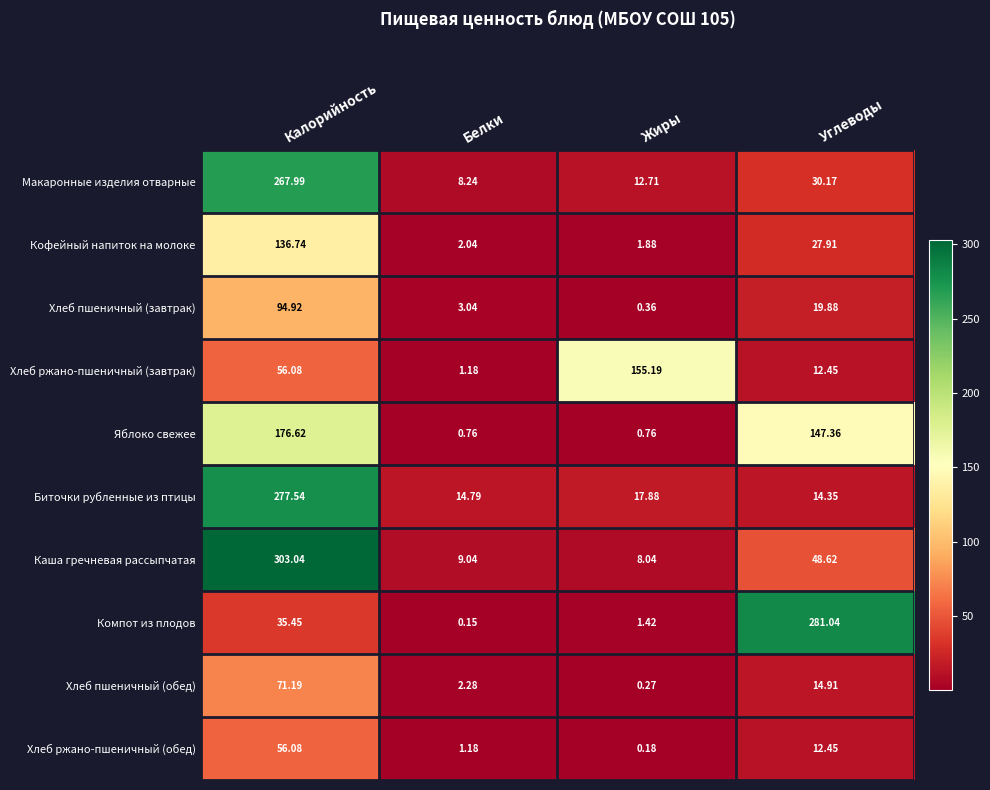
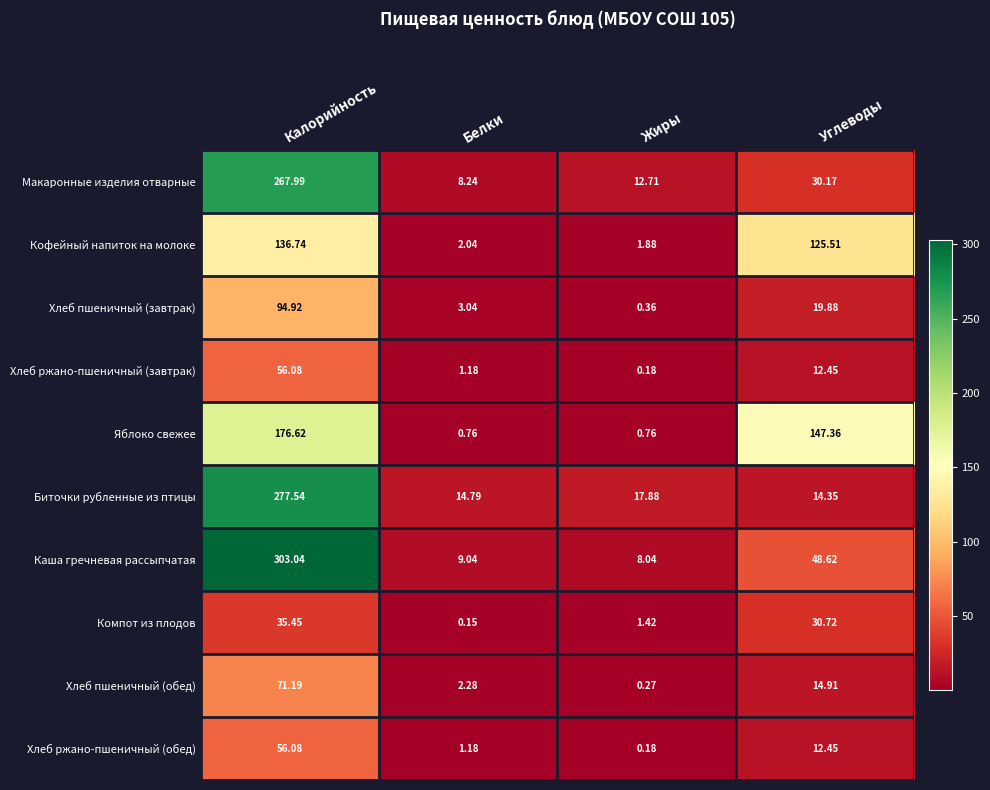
  {
    "Макаронные изделия отварные": {
      "Калорийность": 267.99,
      "Белки": 8.24,
      "Жиры": 12.71,
      "Углеводы": 30.17
    },
    "Кофейный напиток на молоке": {
      "Калорийность": 136.74,
      "Белки": 2.04,
      "Жиры": 1.88,
-     "Углеводы": 27.91
+     "Углеводы": 125.51
    },
    "Хлеб пшеничный (завтрак)": {
      "Калорийность": 94.92,
      "Белки": 3.04,
      "Жиры": 0.36,
      "Углеводы": 19.88
    },
    "Хлеб ржано-пшеничный (завтрак)": {
      "Калорийность": 56.08,
      "Белки": 1.18,
-     "Жиры": 155.19,
+     "Жиры": 0.18,
      "Углеводы": 12.45
    },
    "Яблоко свежее": {
      "Калорийность": 176.62,
      "Белки": 0.76,
      "Жиры": 0.76,
      "Углеводы": 147.36
    },
    "Биточки рубленные из птицы": {
      "Калорийность": 277.54,
      "Белки": 14.79,
      "Жиры": 17.88,
      "Углеводы": 14.35
    },
    "Каша гречневая рассыпчатая": {
      "Калорийность": 303.04,
      "Белки": 9.04,
      "Жиры": 8.04,
      "Углеводы": 48.62
    },
    "Компот из плодов": {
      "Калорийность": 35.45,
      "Белки": 0.15,
      "Жиры": 1.42,
-     "Углеводы": 281.04
+     "Углеводы": 30.72
    },
    "Хлеб пшеничный (обед)": {
      "Калорийность": 71.19,
      "Белки": 2.28,
      "Жиры": 0.27,
      "Углеводы": 14.91
    },
    "Хлеб ржано-пшеничный (обед)": {
      "Калорийность": 56.08,
      "Белки": 1.18,
      "Жиры": 0.18,
      "Углеводы": 12.45
    }
  }
